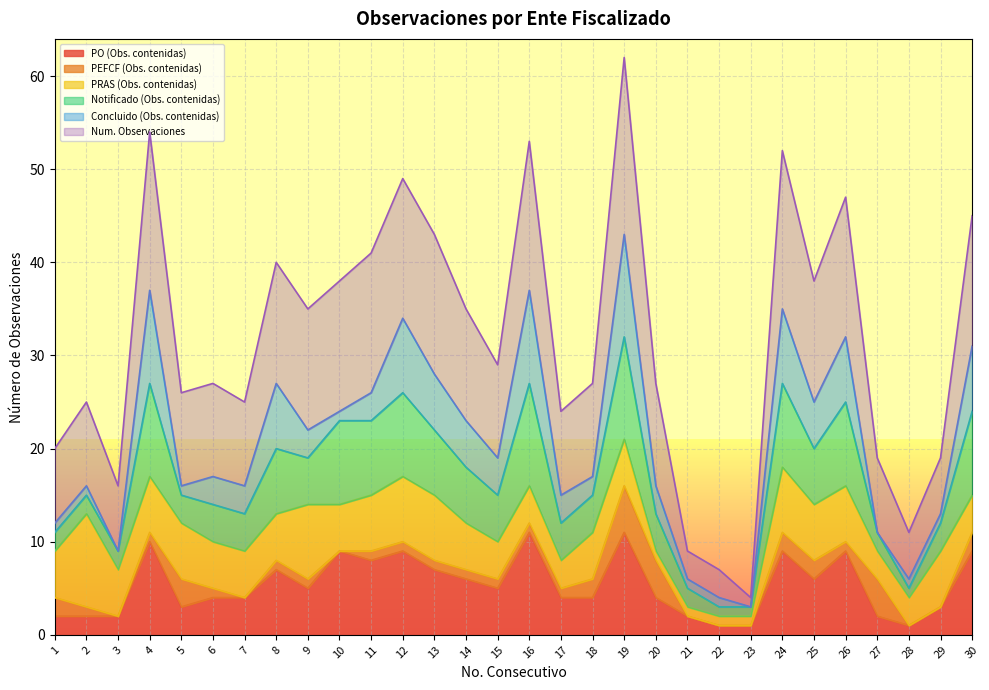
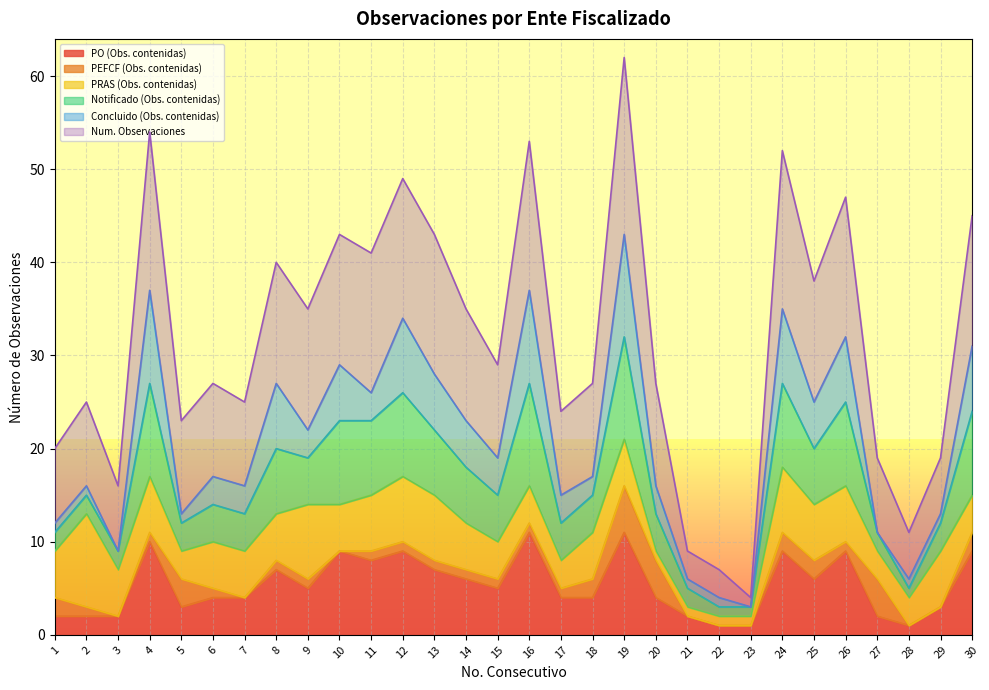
  {
    "PRAS (Obs. contenidas)": {
      "1": 5,
      "2": 10,
      "3": 5,
      "4": 6,
-     "5": 6,
+     "5": 3,
      "6": 5,
      "7": 5,
      "8": 5,
      "9": 8,
      "10": 5,
      "11": 6,
      "12": 7,
      "13": 7,
      "14": 5,
      "15": 4,
      "16": 4,
      "17": 3,
      "18": 5,
      "19": 5,
      "20": 1,
      "21": 1,
      "22": 1,
      "23": 1,
      "24": 7,
      "25": 6,
      "26": 6,
      "27": 3,
      "28": 3,
      "29": 6,
      "30": 4
    },
    "Notificado (Obs. contenidas)": {
      "1": 2,
      "2": 2,
      "4": 10,
      "5": 3,
      "6": 4,
      "7": 4,
      "8": 7,
      "9": 5,
      "10": 9,
      "11": 8,
      "12": 9,
      "13": 7,
      "14": 6,
      "15": 5,
      "16": 11,
      "17": 4,
      "18": 4,
      "19": 11,
      "20": 4,
      "21": 2,
      "22": 1,
      "24": 9,
      "25": 6,
      "26": 9,
      "28": 1,
      "29": 3,
      "30": 9
    },
    "Concluido (Obs. contenidas)": {
      "1": 1,
      "2": 1,
      "4": 10,
      "5": 1,
      "6": 3,
      "7": 3,
      "8": 7,
      "9": 3,
-     "10": 1,
+     "10": 6,
      "11": 3,
      "12": 8,
      "13": 6,
      "14": 5,
      "15": 4,
      "16": 10,
      "17": 3,
      "18": 2,
      "19": 11,
      "20": 3,
      "21": 1,
      "22": 1,
      "24": 8,
      "25": 5,
      "26": 7,
      "28": 1,
      "29": 1,
      "30": 7
    },
    "Num. Observaciones": {
      "1": 8,
      "2": 9,
      "3": 7,
      "5": 10,
      "6": 10,
      "7": 9,
      "8": 13,
      "9": 13,
      "10": 14,
      "11": 15,
      "12": 15,
      "13": 15,
      "14": 12,
      "15": 10,
      "16": 16,
      "17": 9,
      "18": 10,
      "19": 19,
      "20": 11,
      "21": 3,
      "22": 3,
      "23": 1,
      "24": 17,
      "25": 13,
      "26": 15,
      "27": 8,
      "28": 5,
      "29": 6,
      "30": 14
    }
  }
